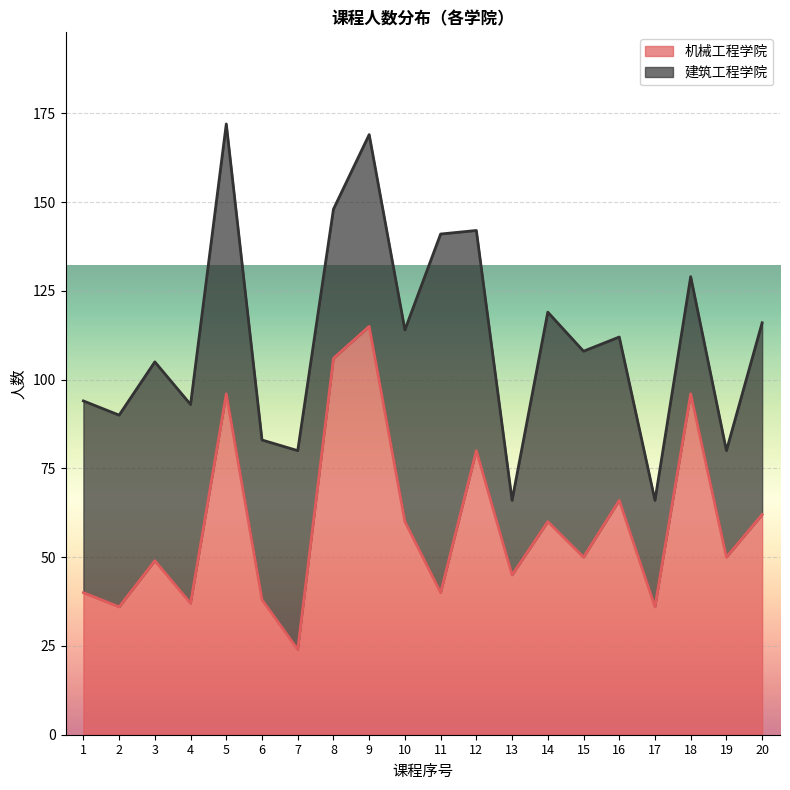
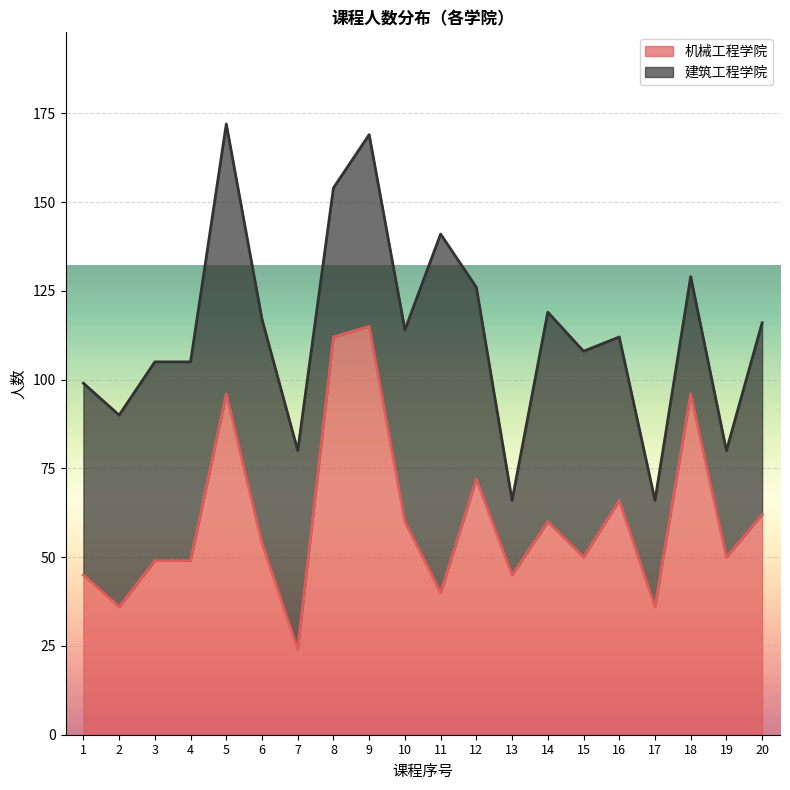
  {
    "机械工程学院": {
-     "1": 40,
+     "1": 45,
      "2": 36,
      "3": 49,
-     "4": 37,
+     "4": 49,
      "5": 96,
-     "6": 38,
+     "6": 54,
      "7": 24,
-     "8": 106,
+     "8": 112,
      "9": 115,
      "10": 60,
      "11": 40,
-     "12": 80,
+     "12": 72,
      "13": 45,
      "14": 60,
      "15": 50,
      "16": 66,
      "17": 36,
      "18": 96,
      "19": 50,
      "20": 62
    },
    "建筑工程学院": {
      "1": 54,
      "2": 54,
      "3": 56,
      "4": 56,
      "5": 76,
-     "6": 45,
+     "6": 63,
      "7": 56,
      "8": 42,
      "9": 54,
      "10": 54,
      "11": 101,
-     "12": 62,
+     "12": 54,
      "13": 21,
      "14": 59,
      "15": 58,
      "16": 46,
      "17": 30,
      "18": 33,
      "19": 30,
      "20": 54
    }
  }
